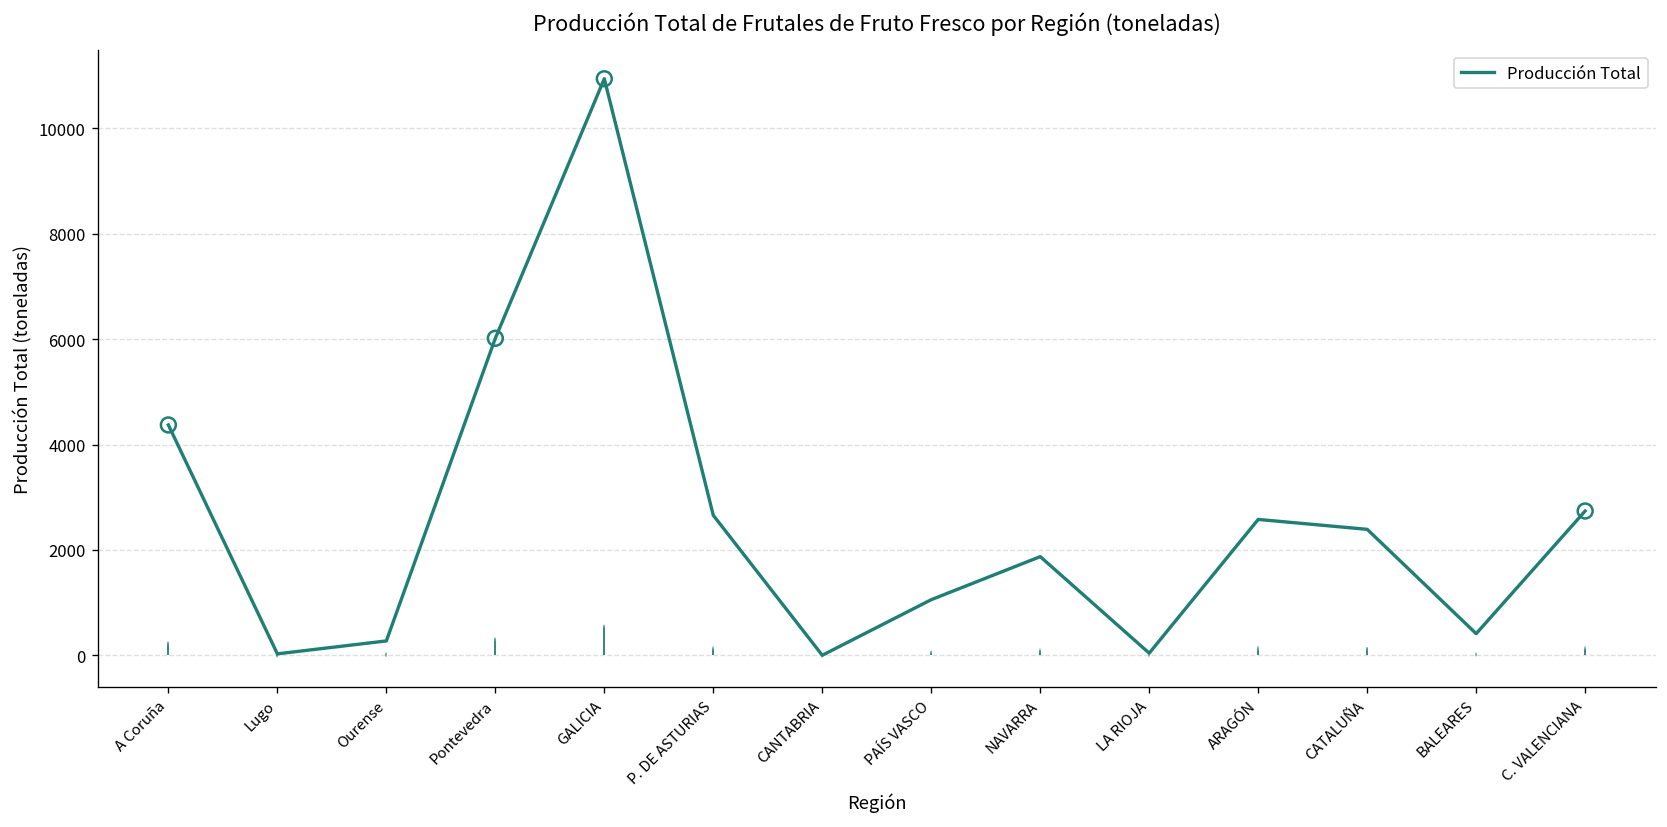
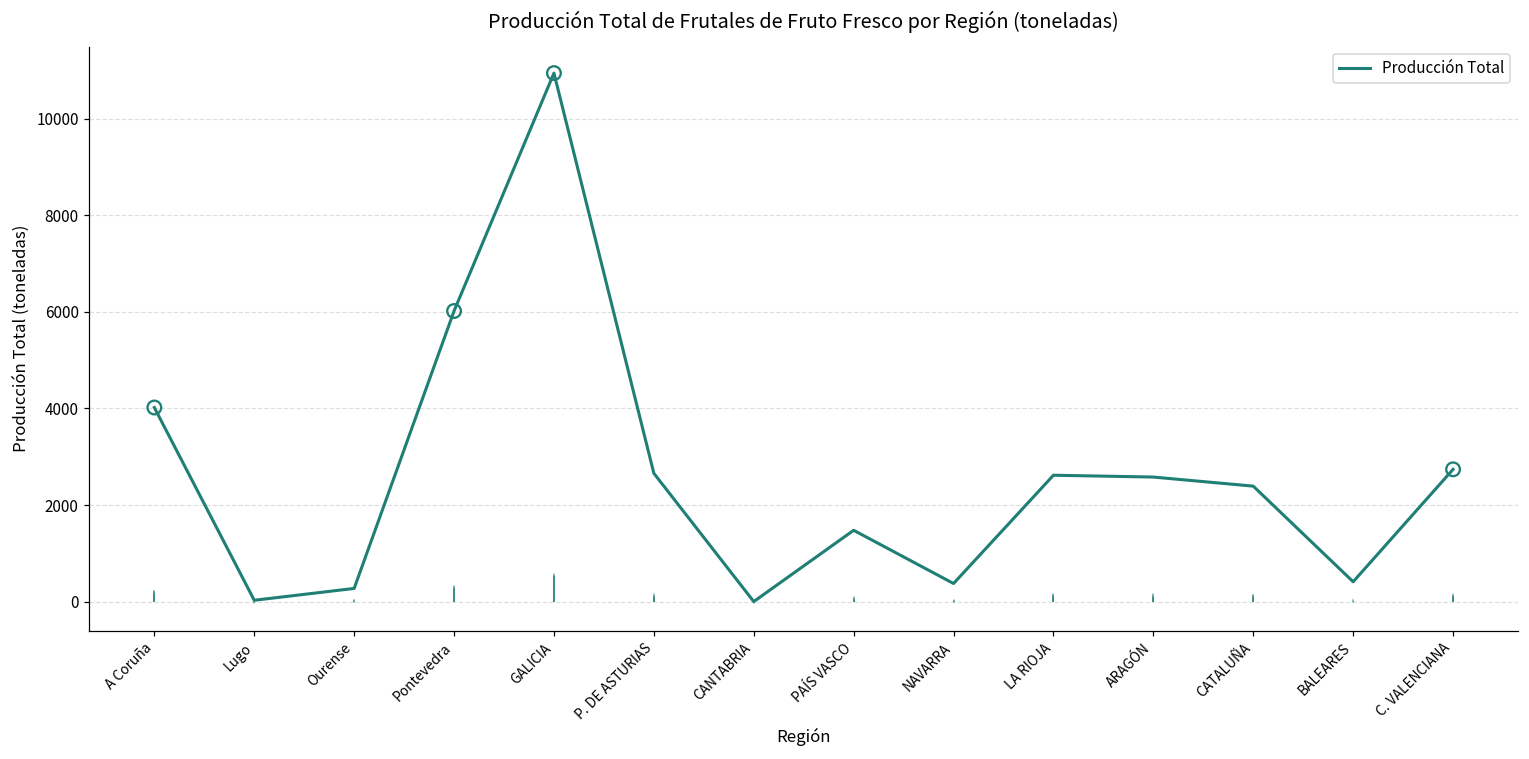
  {
    "Producción Total": {
-     "A Coruña": 4400,
+     "A Coruña": 4000,
      "Lugo": 0,
      "Ourense": 300,
      "P. DE ASTURIAS": 2700,
      "CANTABRIA": 0,
-     "PAÍS VASCO": 1100,
-     "NAVARRA": 1900,
-     "LA RIOJA": 0,
+     "PAÍS VASCO": 1500,
+     "NAVARRA": 400,
+     "LA RIOJA": 2600,
      "ARAGÓN": 2600,
      "CATALUÑA": 2400,
      "BALEARES": 400
    }
  }
